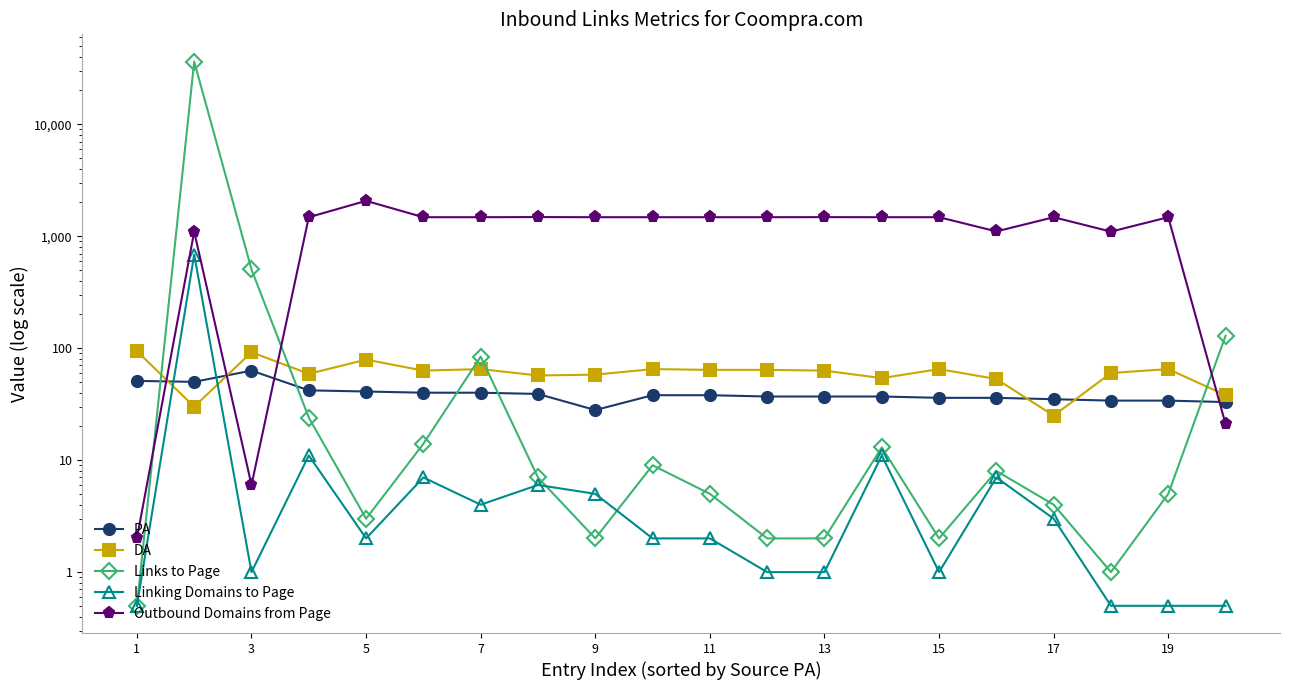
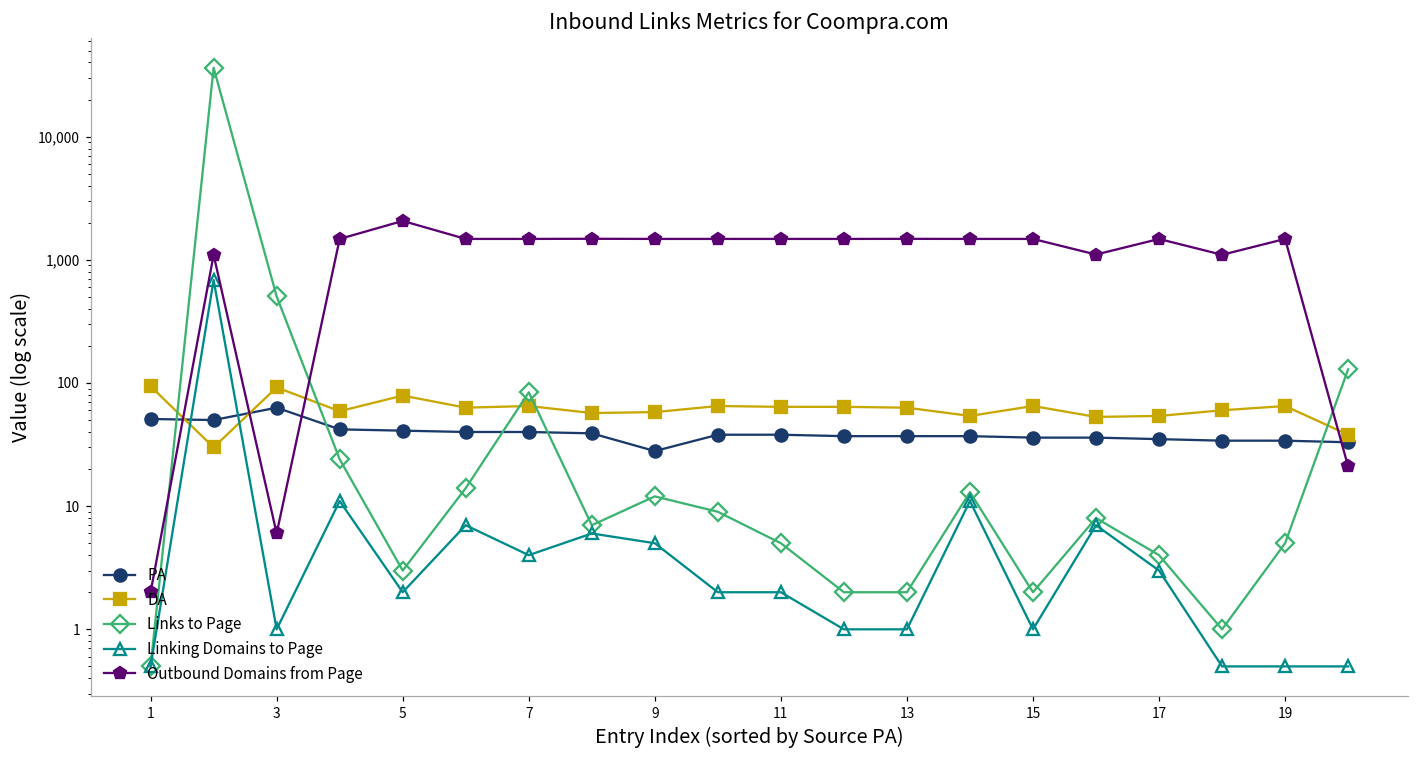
  {
    "PA": {
      "1": "50",
      "3": "60",
      "5": "41",
      "7": "40",
      "9": "28",
      "11": "38",
      "13": "37",
      "15": "36",
      "17": "35",
      "19": "34"
    },
    "DA": {
      "1": "90",
      "3": "90",
      "5": "80",
      "7": "70",
      "9": "60",
      "11": "60",
      "13": "60",
      "15": "70",
-     "17": "25",
+     "17": "50",
      "19": "70"
    },
    "Links to Page": {
      "3": "500",
      "5": "3",
      "7": "80",
-     "9": "2",
+     "9": "12",
      "11": "5",
      "13": "2",
      "15": "2",
      "17": "4",
      "19": "5"
    },
    "Linking Domains to Page": {
      "3": "1",
      "5": "2",
      "7": "4",
      "9": "5",
      "11": "2",
      "13": "1",
      "15": "1",
      "17": "3",
      "19": "0.5"
    },
    "Outbound Domains from Page": {
      "1": "2",
      "3": "6",
      "5": "2,100",
      "7": "1,500",
      "9": "1,500",
      "11": "1,500",
      "13": "1,500",
      "15": "1,500",
      "17": "1,500",
      "19": "1,500"
    }
  }
